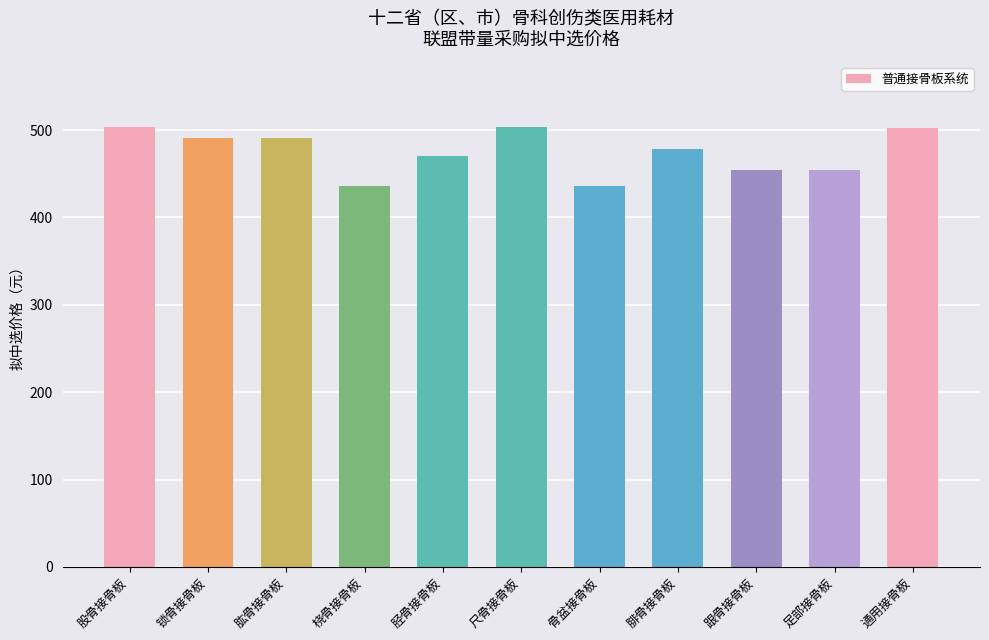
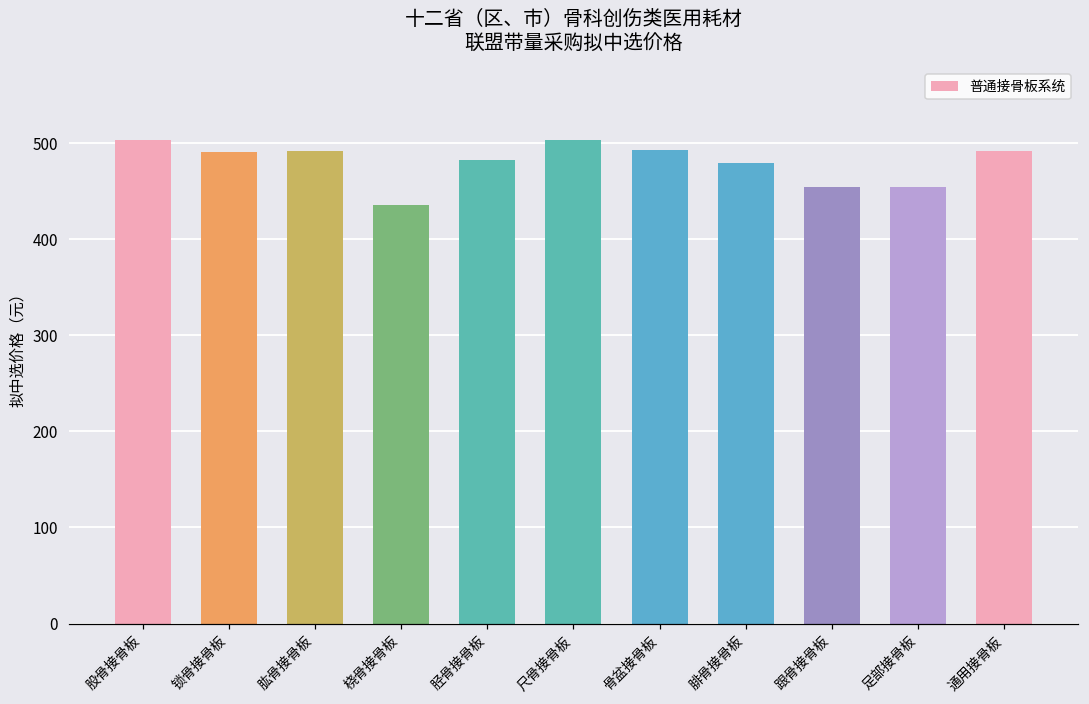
  {
    "股骨接骨板": 500,
    "锁骨接骨板": 490,
    "肱骨接骨板": 490,
    "桡骨接骨板": 440,
-   "胫骨接骨板": 470,
+   "胫骨接骨板": 480,
    "尺骨接骨板": 500,
-   "骨盆接骨板": 440,
+   "骨盆接骨板": 490,
    "腓骨接骨板": 480,
    "跟骨接骨板": 450,
    "足部接骨板": 450,
-   "通用接骨板": 500
+   "通用接骨板": 490
  }
